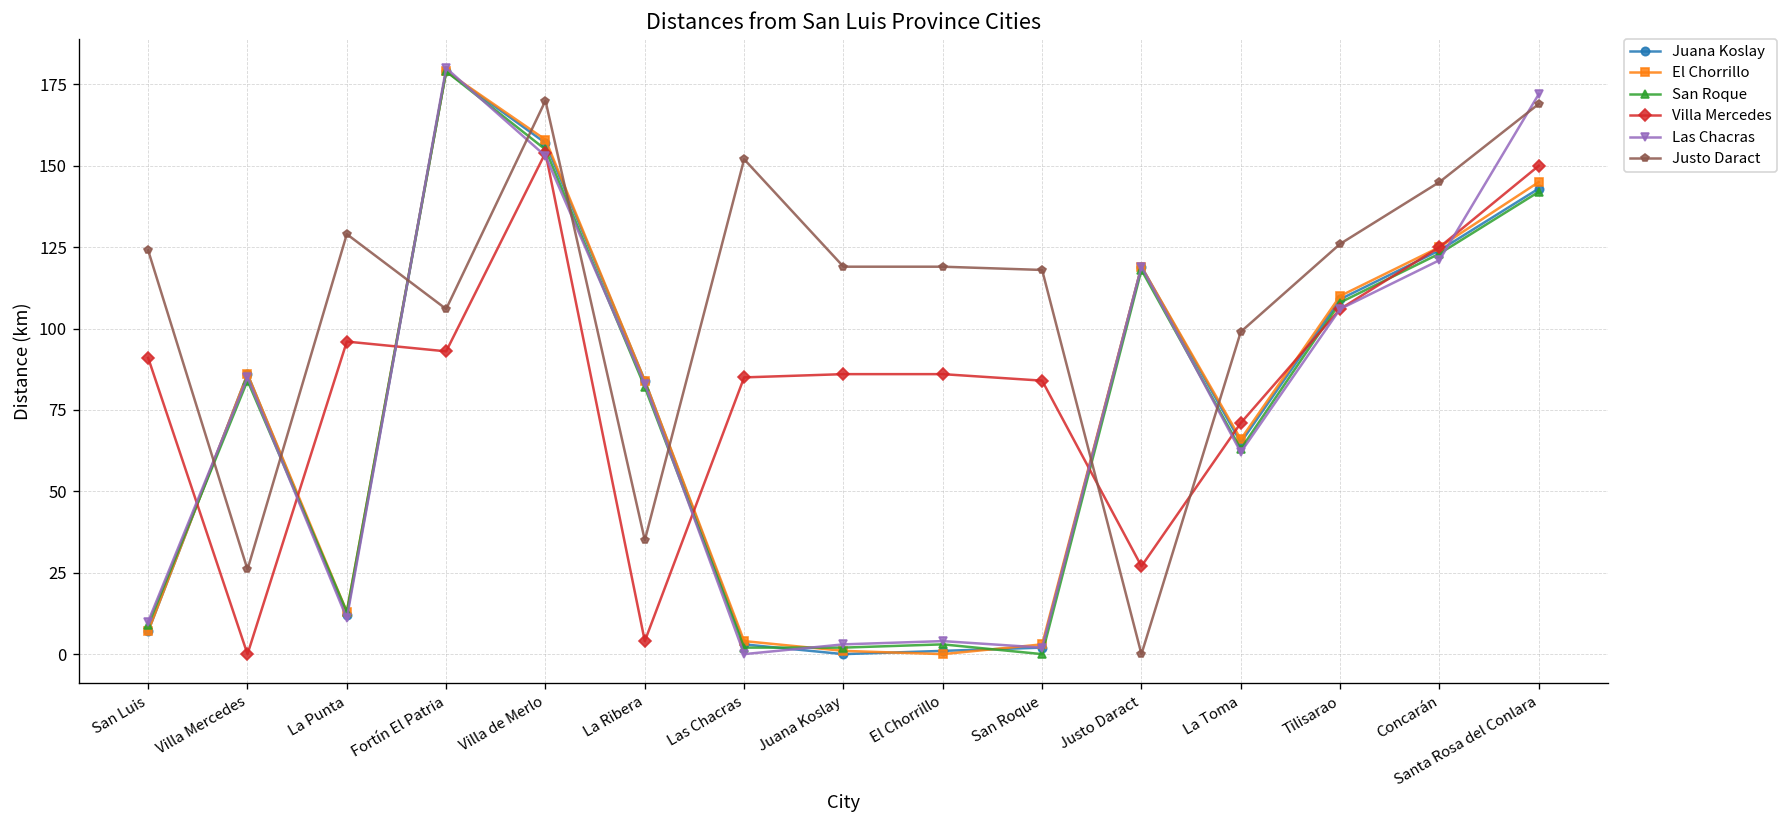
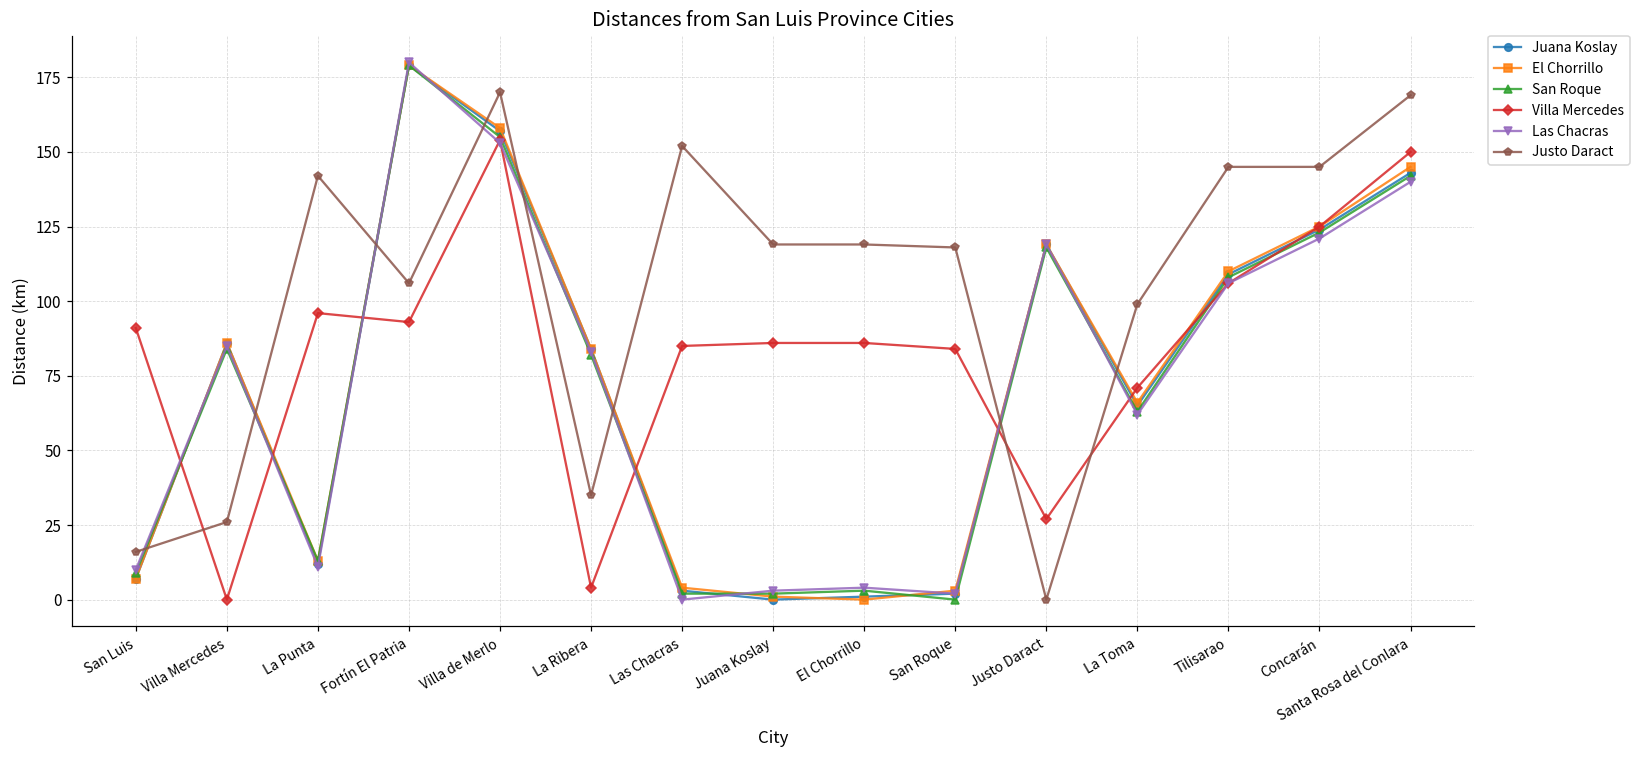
  {
    "Juana Koslay": {
      "La Punta": 12,
      "Villa de Merlo": 157,
      "Las Chacras": 3,
      "Juana Koslay": 0,
      "El Chorrillo": 1,
      "La Toma": 65,
      "Tilisarao": 109,
      "Concarán": 124,
      "Santa Rosa del Conlara": 143
    },
    "El Chorrillo": {
      "Villa de Merlo": 158,
      "Las Chacras": 4,
      "Juana Koslay": 1,
      "El Chorrillo": 0,
      "San Roque": 3,
      "La Toma": 66,
      "Tilisarao": 110,
      "Santa Rosa del Conlara": 145
    },
    "San Roque": {
      "San Luis": 9,
      "Villa Mercedes": 84,
      "Villa de Merlo": 155,
      "La Ribera": 82,
      "Las Chacras": 2,
      "Juana Koslay": 2,
      "El Chorrillo": 3,
      "San Roque": 0,
      "Justo Daract": 118,
      "La Toma": 63,
      "Tilisarao": 108,
      "Concarán": 123,
      "Santa Rosa del Conlara": 142
    },
    "Villa Mercedes": {
      "San Luis": 91,
      "Villa Mercedes": 0,
      "La Punta": 96,
      "Fortín El Patria": 93,
      "Villa de Merlo": 154,
      "La Ribera": 4,
      "Las Chacras": 85,
      "Juana Koslay": 86,
      "El Chorrillo": 86,
      "San Roque": 84,
      "Justo Daract": 27,
      "La Toma": 71,
      "Santa Rosa del Conlara": 150
    },
    "Las Chacras": {
      "San Luis": 10,
      "Villa Mercedes": 85,
      "La Punta": 11,
      "Fortín El Patria": 180,
      "Villa de Merlo": 153,
      "La Ribera": 83,
      "Las Chacras": 0,
      "Juana Koslay": 3,
      "El Chorrillo": 4,
      "La Toma": 62,
      "Concarán": 121,
-     "Santa Rosa del Conlara": 172
+     "Santa Rosa del Conlara": 140
    },
    "Justo Daract": {
-     "San Luis": 124,
+     "San Luis": 16,
      "Villa Mercedes": 26,
-     "La Punta": 129,
+     "La Punta": 142,
      "Fortín El Patria": 106,
      "Villa de Merlo": 170,
      "La Ribera": 35,
      "Las Chacras": 152,
      "Juana Koslay": 119,
      "El Chorrillo": 119,
      "San Roque": 118,
      "Justo Daract": 0,
      "La Toma": 99,
-     "Tilisarao": 126,
+     "Tilisarao": 145,
      "Concarán": 145,
      "Santa Rosa del Conlara": 169
    }
  }
